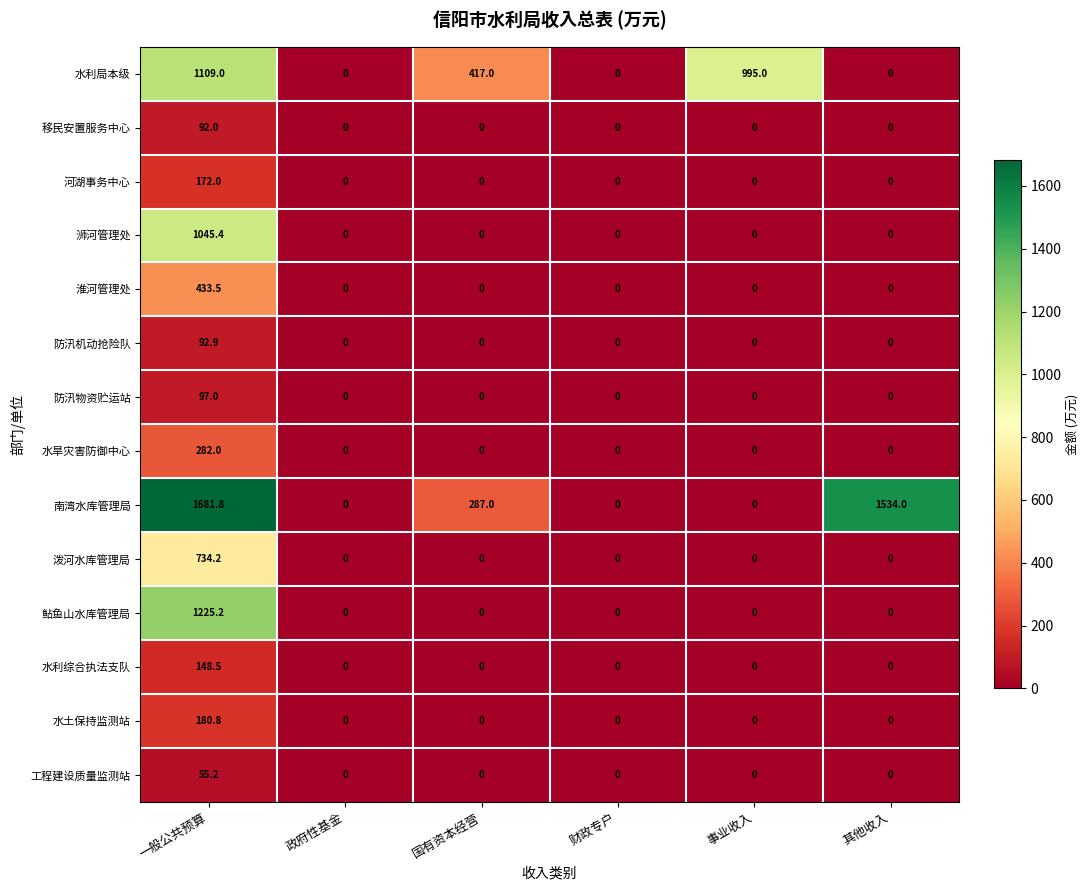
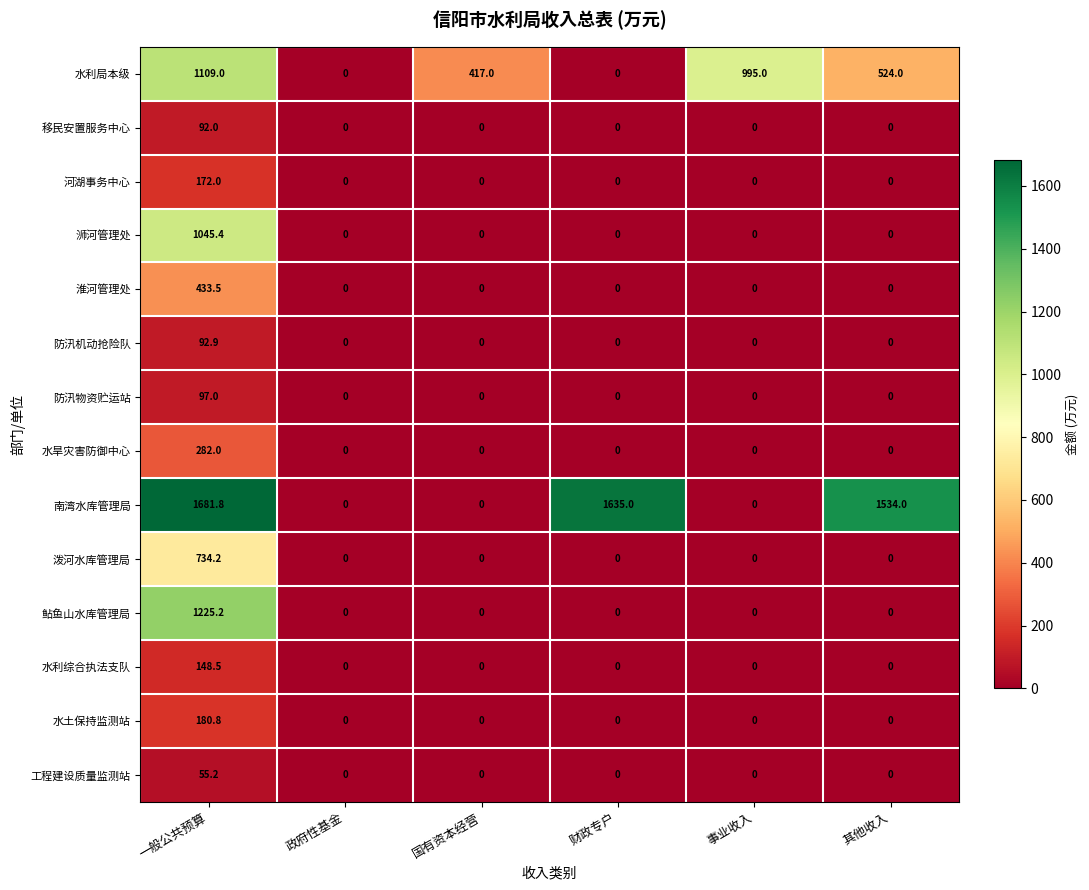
  {
    "水利局本级": {
      "一般公共预算": 1109.0,
      "政府性基金": 0,
      "国有资本经营": 417.0,
      "财政专户": 0,
      "事业收入": 995.0,
-     "其他收入": 0
+     "其他收入": 524.0
    },
    "移民安置服务中心": {
      "一般公共预算": 92.0,
      "政府性基金": 0,
      "国有资本经营": 0,
      "财政专户": 0,
      "事业收入": 0,
      "其他收入": 0
    },
    "河湖事务中心": {
      "一般公共预算": 172.0,
      "政府性基金": 0,
      "国有资本经营": 0,
      "财政专户": 0,
      "事业收入": 0,
      "其他收入": 0
    },
    "浉河管理处": {
      "一般公共预算": 1045.4,
      "政府性基金": 0,
      "国有资本经营": 0,
      "财政专户": 0,
      "事业收入": 0,
      "其他收入": 0
    },
    "淮河管理处": {
      "一般公共预算": 433.5,
      "政府性基金": 0,
      "国有资本经营": 0,
      "财政专户": 0,
      "事业收入": 0,
      "其他收入": 0
    },
    "防汛机动抢险队": {
      "一般公共预算": 92.9,
      "政府性基金": 0,
      "国有资本经营": 0,
      "财政专户": 0,
      "事业收入": 0,
      "其他收入": 0
    },
    "防汛物资贮运站": {
      "一般公共预算": 97.0,
      "政府性基金": 0,
      "国有资本经营": 0,
      "财政专户": 0,
      "事业收入": 0,
      "其他收入": 0
    },
    "水旱灾害防御中心": {
      "一般公共预算": 282.0,
      "政府性基金": 0,
      "国有资本经营": 0,
      "财政专户": 0,
      "事业收入": 0,
      "其他收入": 0
    },
    "南湾水库管理局": {
      "一般公共预算": 1681.8,
      "政府性基金": 0,
-     "国有资本经营": 287.0,
-     "财政专户": 0,
+     "国有资本经营": 0,
+     "财政专户": 1635.0,
      "事业收入": 0,
      "其他收入": 1534.0
    },
    "泼河水库管理局": {
      "一般公共预算": 734.2,
      "政府性基金": 0,
      "国有资本经营": 0,
      "财政专户": 0,
      "事业收入": 0,
      "其他收入": 0
    },
    "鲇鱼山水库管理局": {
      "一般公共预算": 1225.2,
      "政府性基金": 0,
      "国有资本经营": 0,
      "财政专户": 0,
      "事业收入": 0,
      "其他收入": 0
    },
    "水利综合执法支队": {
      "一般公共预算": 148.5,
      "政府性基金": 0,
      "国有资本经营": 0,
      "财政专户": 0,
      "事业收入": 0,
      "其他收入": 0
    },
    "水土保持监测站": {
      "一般公共预算": 180.8,
      "政府性基金": 0,
      "国有资本经营": 0,
      "财政专户": 0,
      "事业收入": 0,
      "其他收入": 0
    },
    "工程建设质量监测站": {
      "一般公共预算": 55.2,
      "政府性基金": 0,
      "国有资本经营": 0,
      "财政专户": 0,
      "事业收入": 0,
      "其他收入": 0
    }
  }
